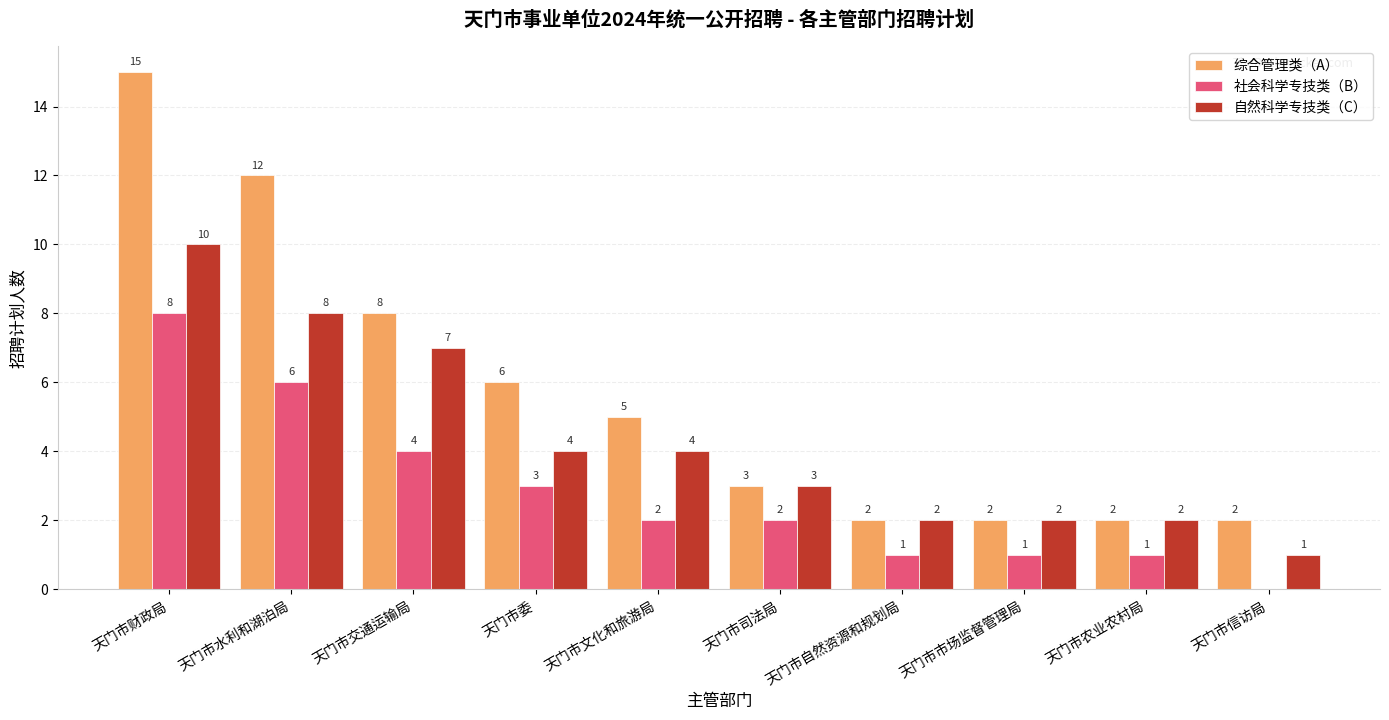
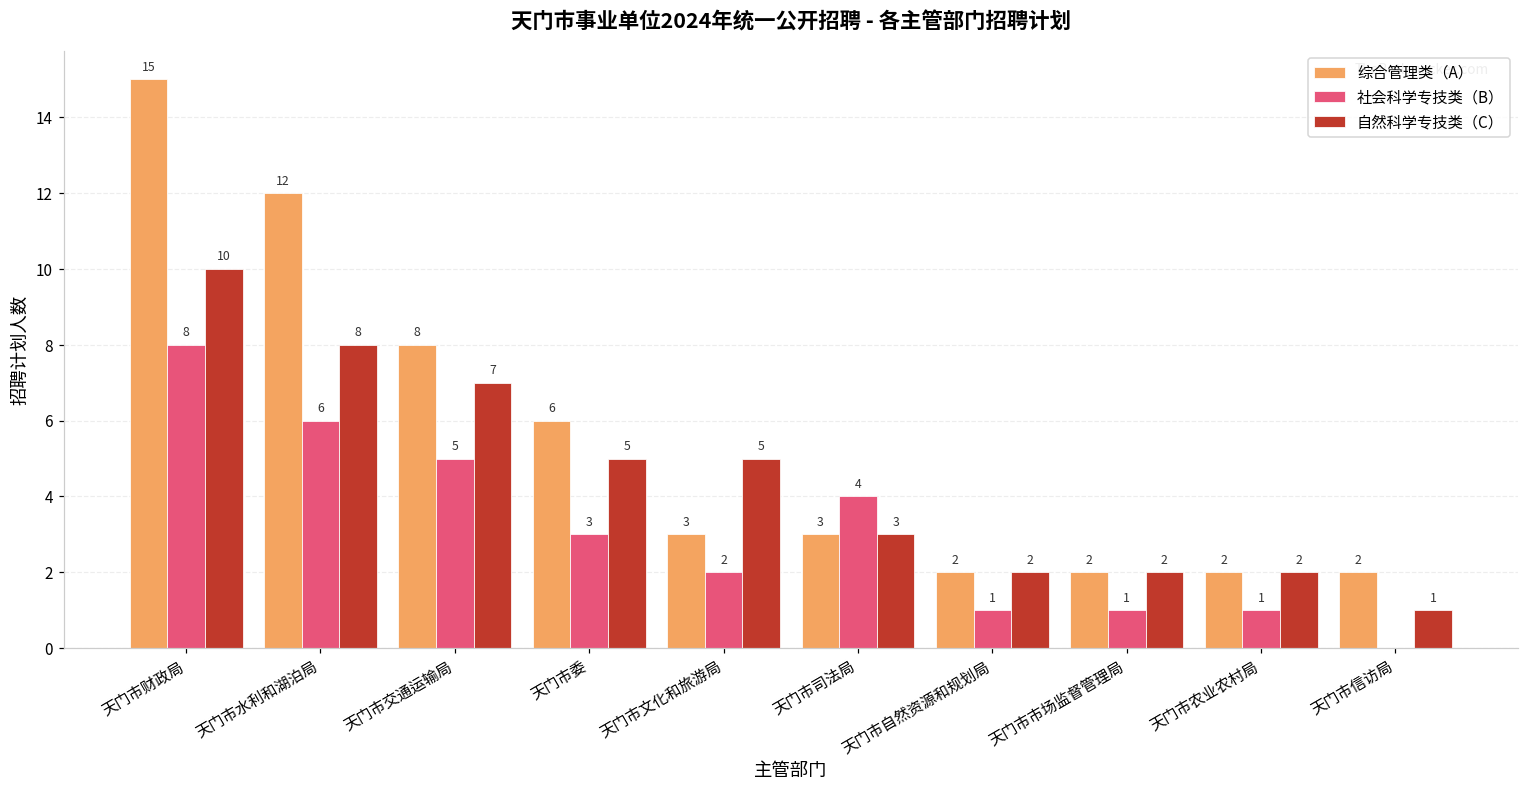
  {
    "综合管理类（A）": {
      "天门市财政局": 15,
      "天门市水利和湖泊局": 12,
      "天门市交通运输局": 8,
      "天门市委": 6,
-     "天门市文化和旅游局": 5,
+     "天门市文化和旅游局": 3,
      "天门市司法局": 3,
      "天门市自然资源和规划局": 2,
      "天门市市场监督管理局": 2,
      "天门市农业农村局": 2,
      "天门市信访局": 2
    },
    "社会科学专技类（B）": {
      "天门市财政局": 8,
      "天门市水利和湖泊局": 6,
-     "天门市交通运输局": 4,
+     "天门市交通运输局": 5,
      "天门市委": 3,
      "天门市文化和旅游局": 2,
-     "天门市司法局": 2,
+     "天门市司法局": 4,
      "天门市自然资源和规划局": 1,
      "天门市市场监督管理局": 1,
      "天门市农业农村局": 1
    },
    "自然科学专技类（C）": {
      "天门市财政局": 10,
      "天门市水利和湖泊局": 8,
      "天门市交通运输局": 7,
-     "天门市委": 4,
-     "天门市文化和旅游局": 4,
+     "天门市委": 5,
+     "天门市文化和旅游局": 5,
      "天门市司法局": 3,
      "天门市自然资源和规划局": 2,
      "天门市市场监督管理局": 2,
      "天门市农业农村局": 2,
      "天门市信访局": 1
    }
  }
